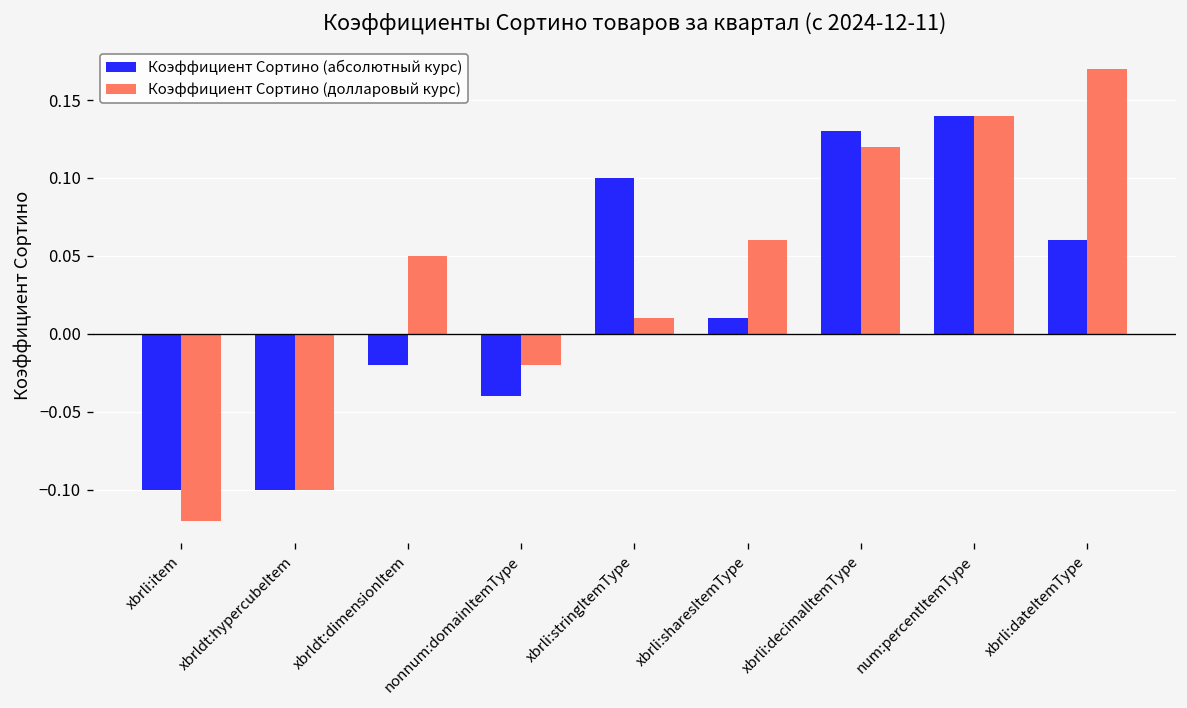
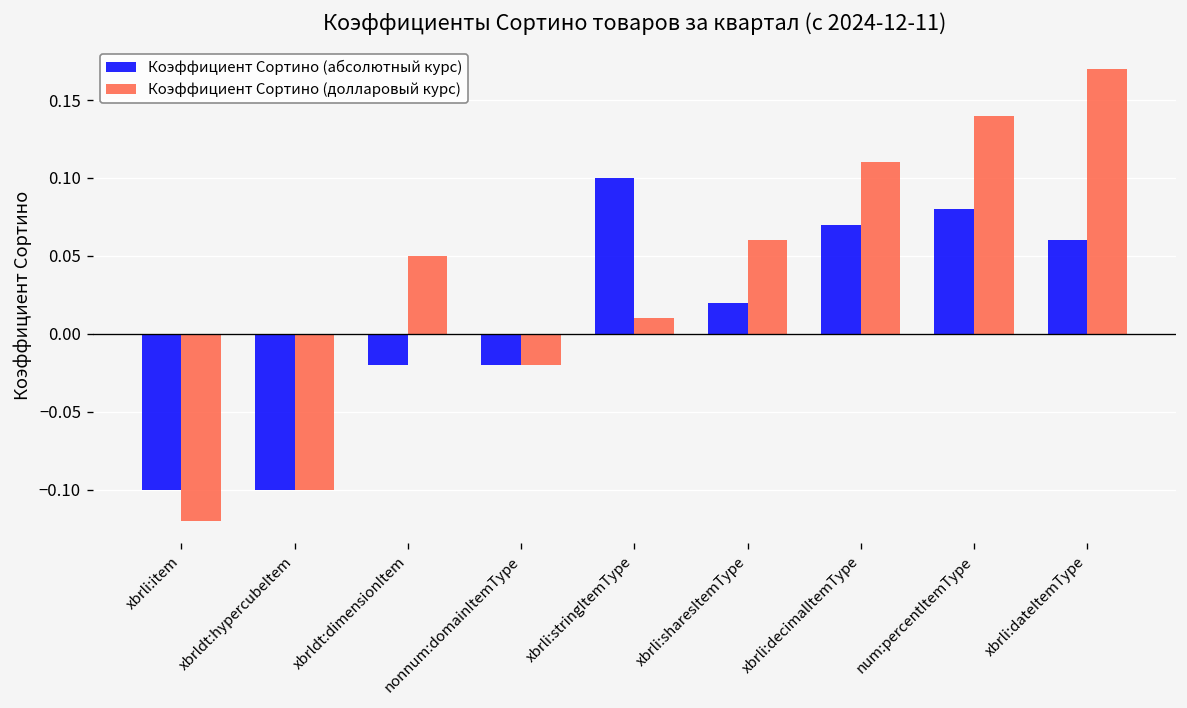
  {
    "Коэффициент Сортино (абсолютный курс)": {
      "xbrli:item": -0.10,
      "xbrldt:hypercubeItem": -0.10,
      "xbrldt:dimensionItem": -0.02,
-     "nonnum:domainItemType": -0.04,
+     "nonnum:domainItemType": -0.02,
      "xbrli:stringItemType": 0.10,
-     "xbrli:sharesItemType": 0.01,
-     "xbrli:decimalItemType": 0.13,
-     "num:percentItemType": 0.14,
+     "xbrli:sharesItemType": 0.02,
+     "xbrli:decimalItemType": 0.07,
+     "num:percentItemType": 0.08,
      "xbrli:dateItemType": 0.06
    },
    "Коэффициент Сортино (долларовый курс)": {
      "xbrli:item": -0.12,
      "xbrldt:hypercubeItem": -0.10,
      "xbrldt:dimensionItem": 0.05,
      "nonnum:domainItemType": -0.02,
      "xbrli:stringItemType": 0.01,
      "xbrli:sharesItemType": 0.06,
-     "xbrli:decimalItemType": 0.12,
+     "xbrli:decimalItemType": 0.11,
      "num:percentItemType": 0.14,
      "xbrli:dateItemType": 0.17
    }
  }
